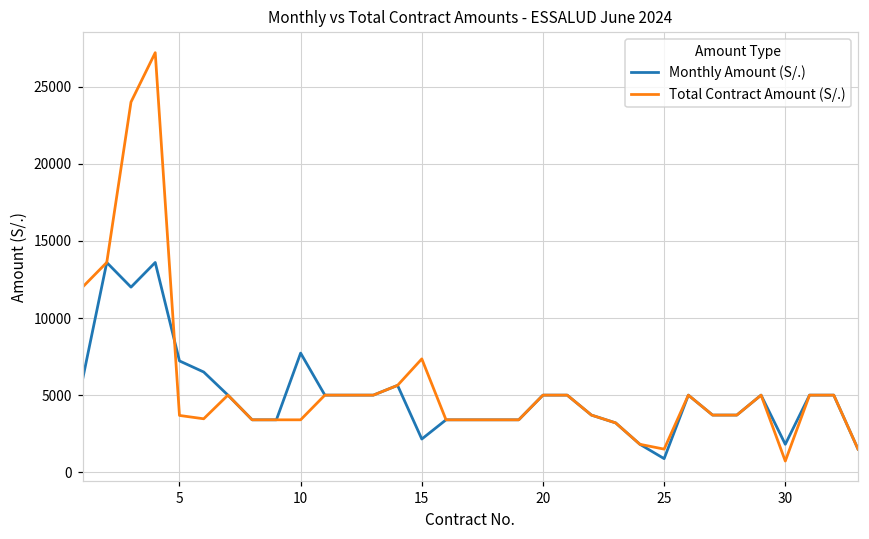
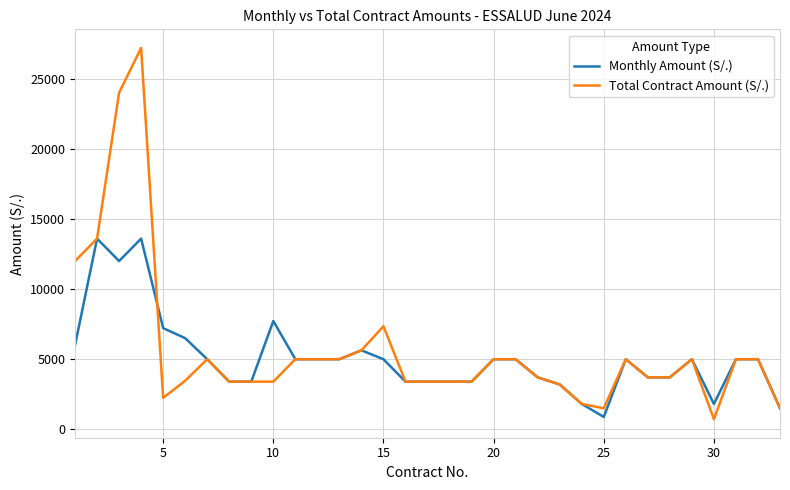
  {
    "Monthly Amount (S/.)": {
      "5": 7200,
      "10": 7700,
-     "15": 2200,
+     "15": 5000,
      "25": 900,
      "30": 1800
    },
    "Total Contract Amount (S/.)": {
-     "5": 3700,
+     "5": 2200,
      "10": 3400,
      "15": 7400,
      "25": 1500,
      "30": 700
    }
  }
